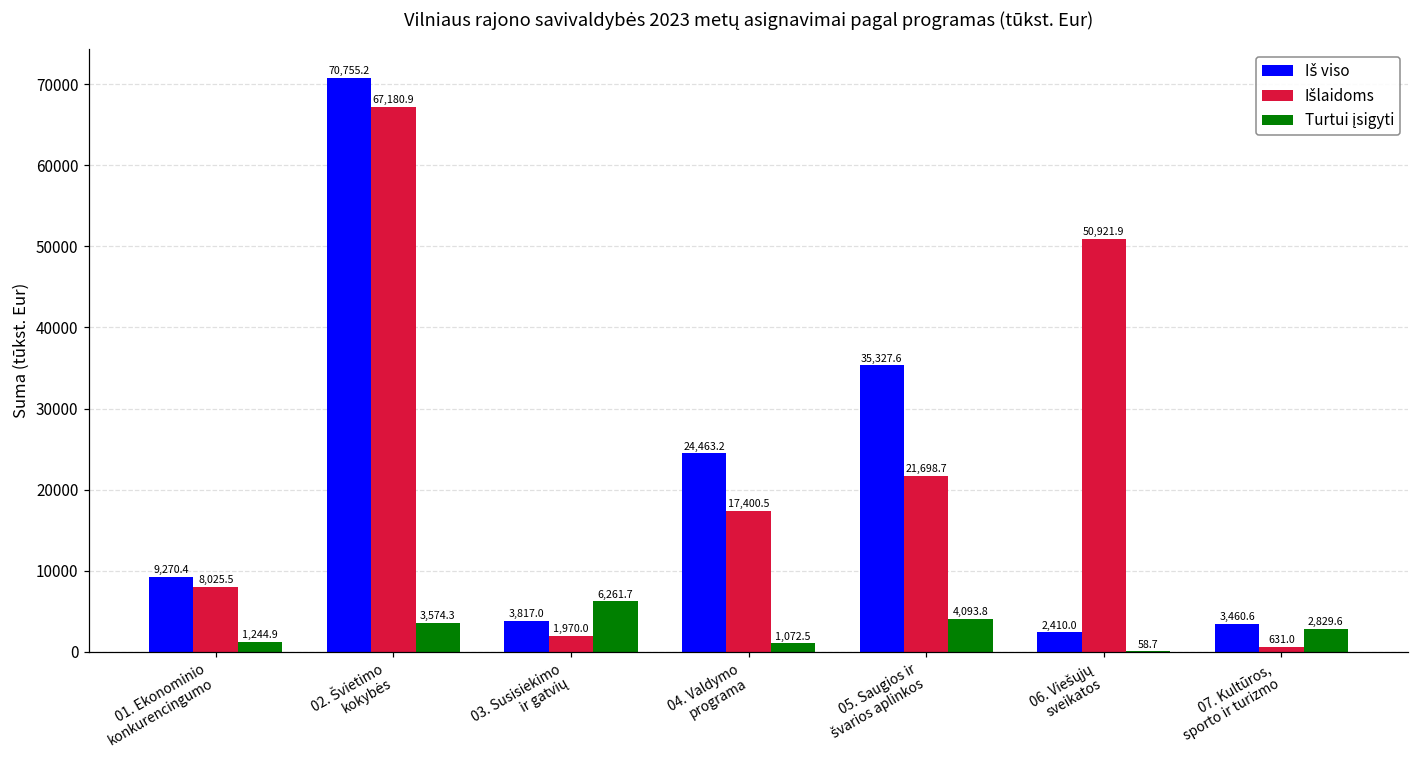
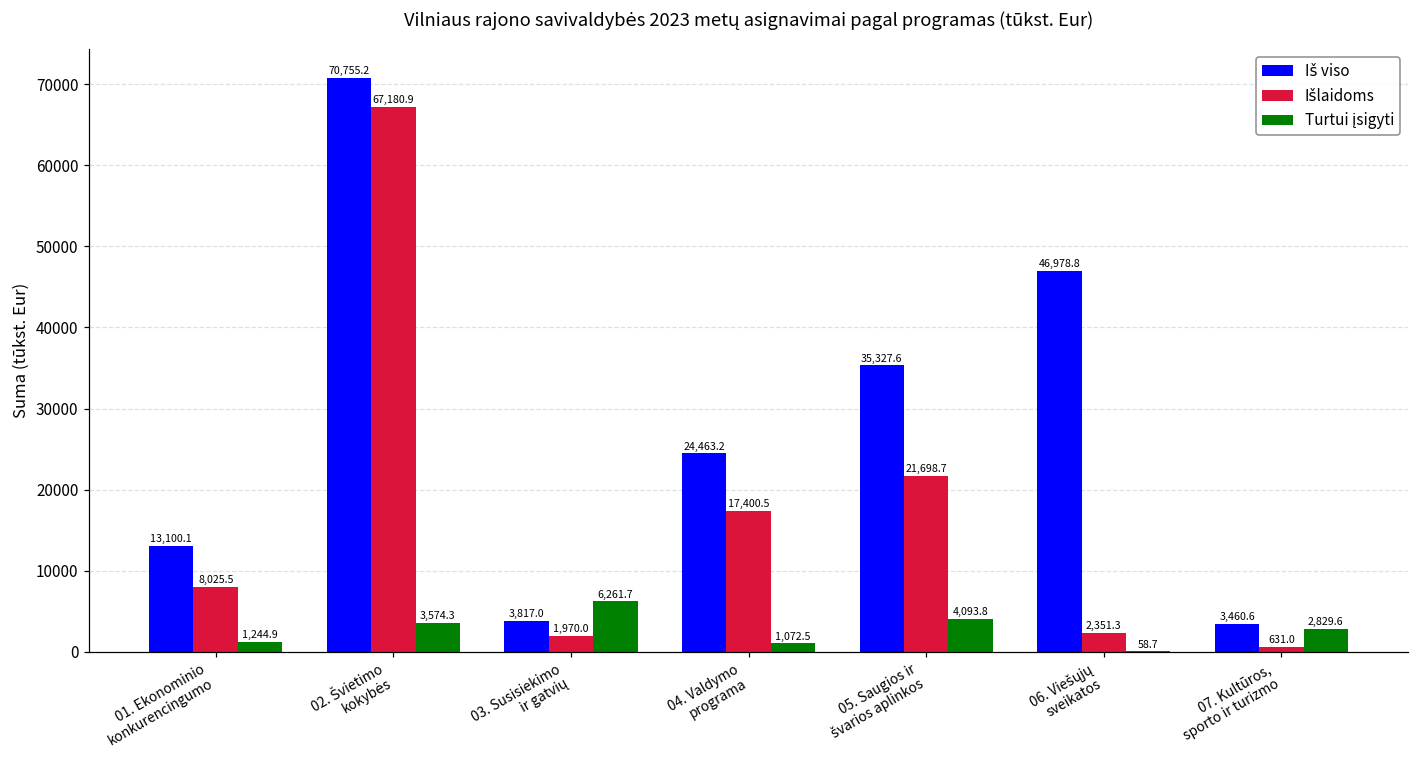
  {
    "Iš viso": {
-     "01. Ekonominio konkurencingumo": "9,270.4",
+     "01. Ekonominio konkurencingumo": "13,100.1",
      "02. Švietimo kokybės": "70,755.2",
      "03. Susisiekimo ir gatvių": "3,817.0",
      "04. Valdymo programa": "24,463.2",
      "05. Saugios ir švarios aplinkos": "35,327.6",
-     "06. Viešųjų sveikatos": "2,410.0",
+     "06. Viešųjų sveikatos": "46,978.8",
      "07. Kultūros, sporto ir turizmo": "3,460.6"
    },
    "Išlaidoms": {
      "01. Ekonominio konkurencingumo": "8,025.5",
      "02. Švietimo kokybės": "67,180.9",
      "03. Susisiekimo ir gatvių": "1,970.0",
      "04. Valdymo programa": "17,400.5",
      "05. Saugios ir švarios aplinkos": "21,698.7",
-     "06. Viešųjų sveikatos": "50,921.9",
+     "06. Viešųjų sveikatos": "2,351.3",
      "07. Kultūros, sporto ir turizmo": "631.0"
    },
    "Turtui įsigyti": {
      "01. Ekonominio konkurencingumo": "1,244.9",
      "02. Švietimo kokybės": "3,574.3",
      "03. Susisiekimo ir gatvių": "6,261.7",
      "04. Valdymo programa": "1,072.5",
      "05. Saugios ir švarios aplinkos": "4,093.8",
      "06. Viešųjų sveikatos": "58.7",
      "07. Kultūros, sporto ir turizmo": "2,829.6"
    }
  }
